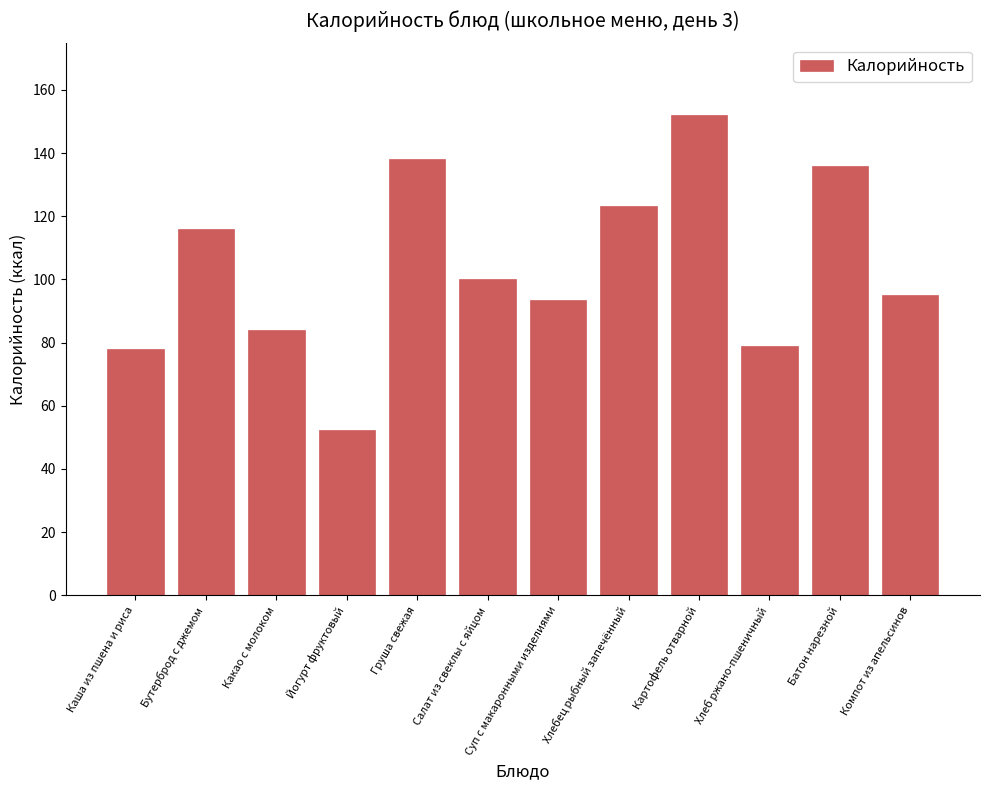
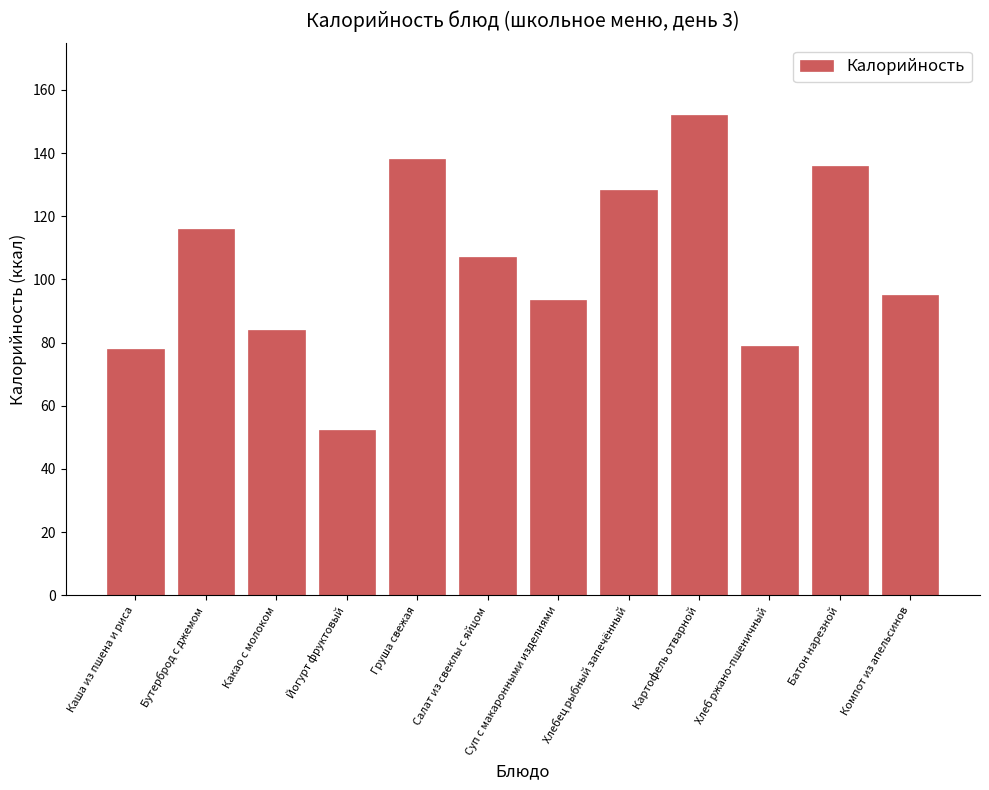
  {
    "Каша из пшена и риса": 78,
    "Бутерброд с джемом": 116,
    "Какао с молоком": 84,
    "Йогурт фруктовый": 52,
    "Груша свежая": 138,
-   "Салат из свеклы с яйцом": 100,
+   "Салат из свеклы с яйцом": 107,
    "Суп с макаронными изделиями": 94,
-   "Хлебец рыбный запечённый": 123,
+   "Хлебец рыбный запечённый": 128,
    "Картофель отварной": 152,
    "Хлеб ржано-пшеничный": 79,
    "Батон нарезной": 136,
    "Компот из апельсинов": 95
  }
